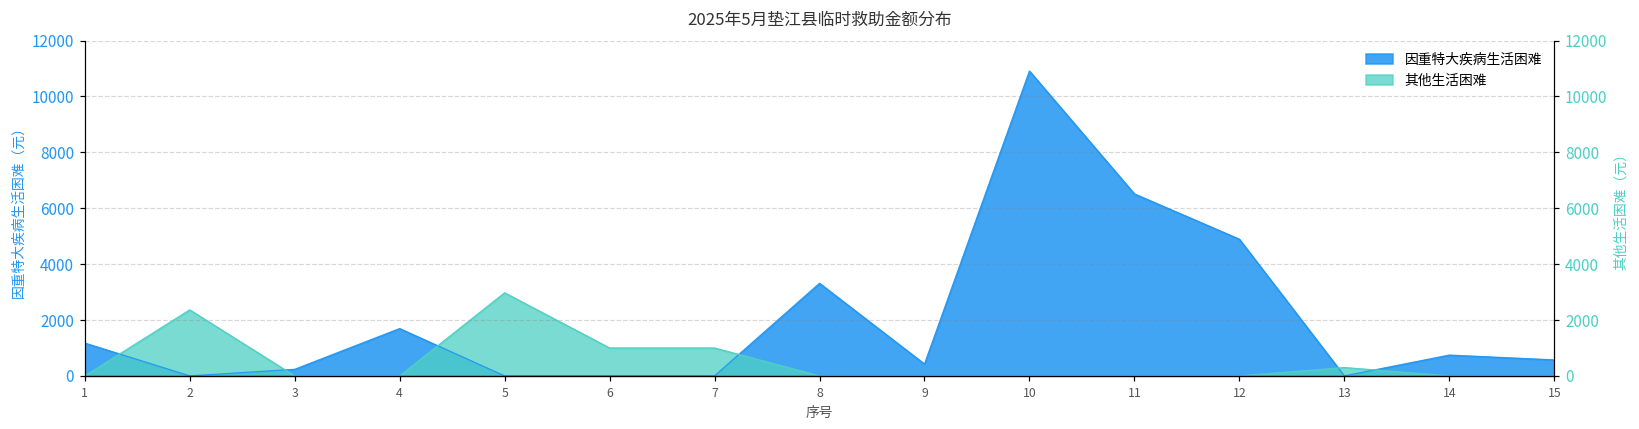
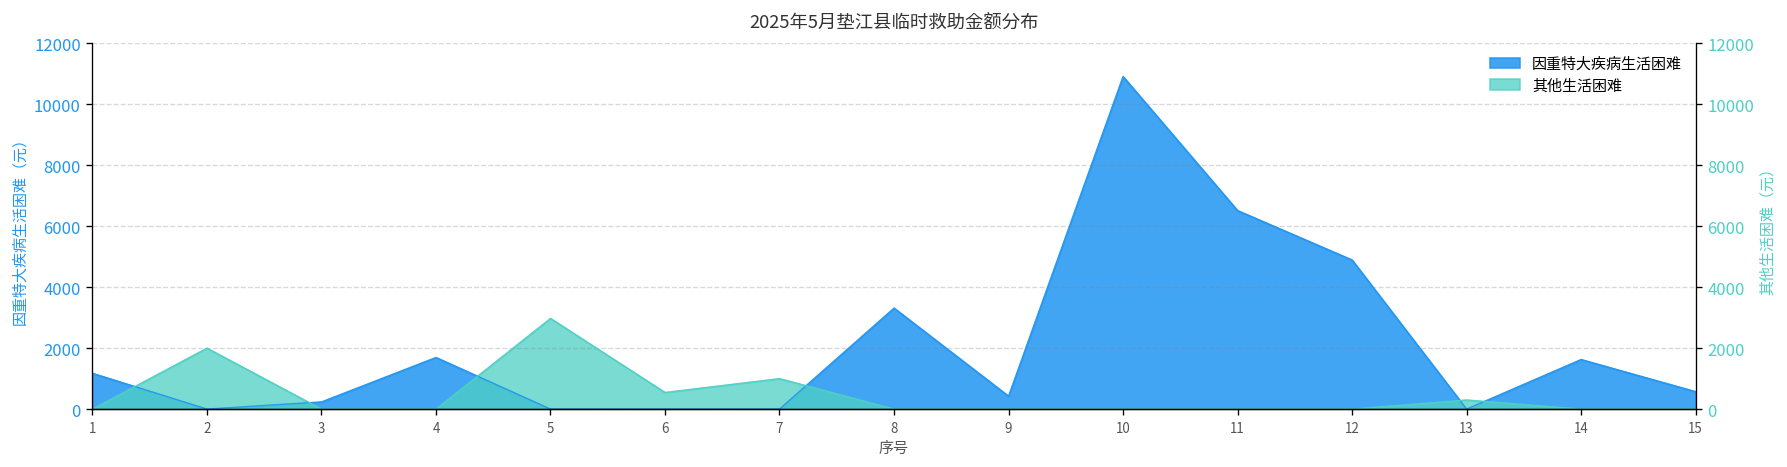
  {
    "因重特大疾病生活困难": {
      "1": 1200,
      "2": 0,
      "3": 200,
      "4": 1700,
      "5": 0,
      "6": 0,
      "7": 0,
      "8": 3300,
      "9": 400,
      "10": 10900,
      "11": 6500,
      "12": 4900,
      "13": 0,
-     "14": 700,
+     "14": 1600,
      "15": 600
    },
    "其他生活困难": {
      "1": 0,
-     "2": 2400,
+     "2": 2000,
      "3": 0,
      "4": 0,
      "5": 3000,
-     "6": 1000,
+     "6": 500,
      "7": 1000,
      "8": 0,
      "9": 0,
      "10": 0,
      "11": 0,
      "12": 0,
      "13": 300,
      "14": 0,
      "15": 0
    }
  }
